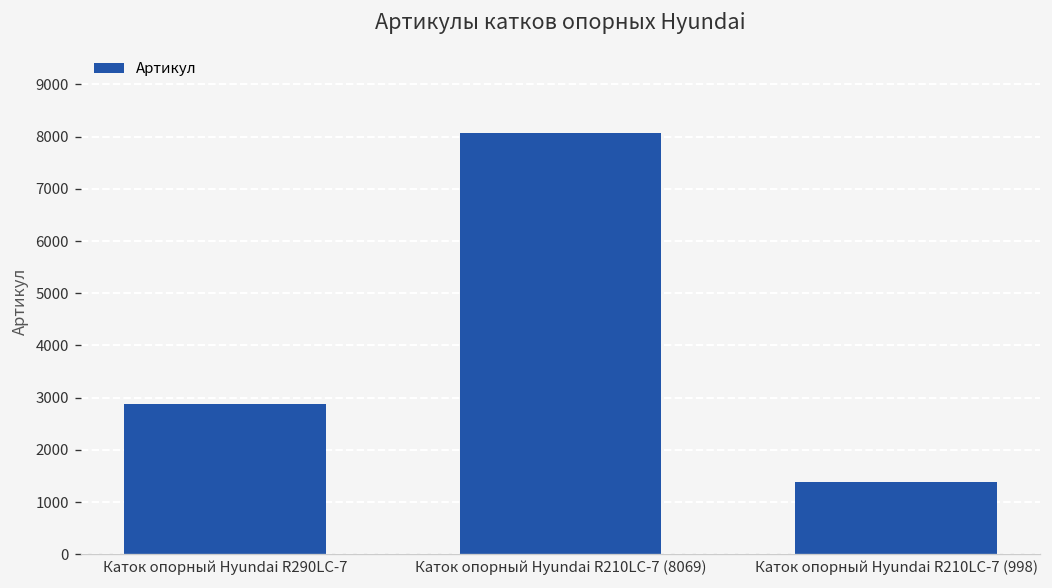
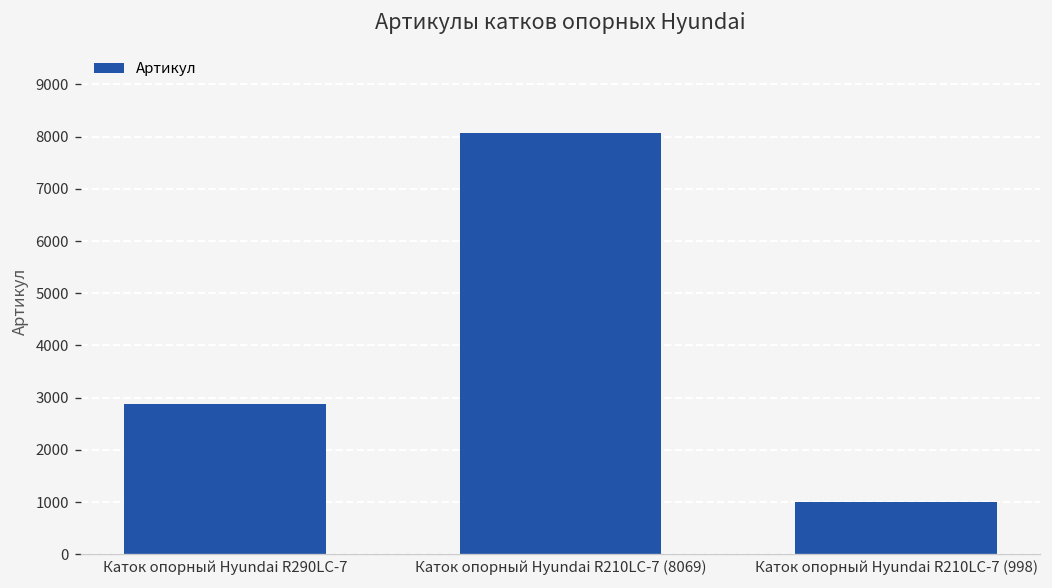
  {
    "Каток опорный Hyundai R290LC-7": 2900,
    "Каток опорный Hyundai R210LC-7 (8069)": 8100,
-   "Каток опорный Hyundai R210LC-7 (998)": 1400
+   "Каток опорный Hyundai R210LC-7 (998)": 1000
  }
